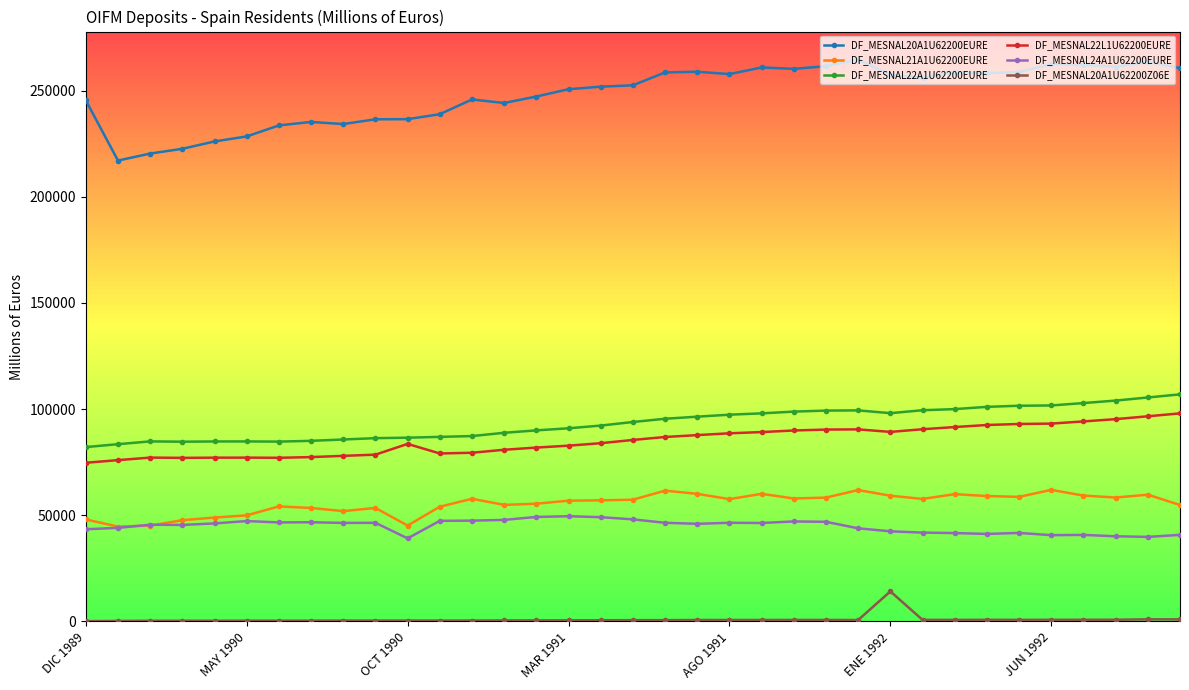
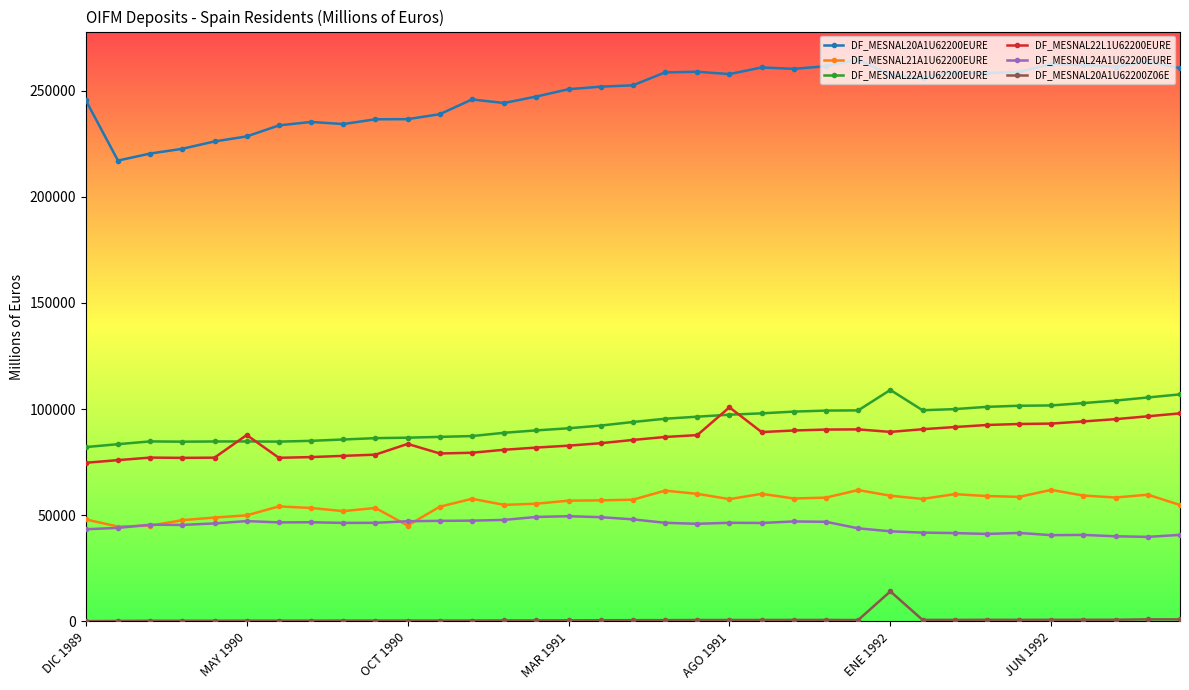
  {
    "DF_MESNAL20A1U62200EURE": {
      "DIC 1989": 245000,
      "MAY 1990": 228000,
      "OCT 1990": 237000,
      "MAR 1991": 251000,
      "AGO 1991": 258000
    },
    "DF_MESNAL21A1U62200EURE": {
      "DIC 1989": 48000,
      "MAY 1990": 50000,
      "OCT 1990": 45000,
      "MAR 1991": 57000,
      "AGO 1991": 58000,
      "ENE 1992": 59000,
      "JUN 1992": 62000
    },
    "DF_MESNAL22A1U62200EURE": {
      "DIC 1989": 82000,
      "MAY 1990": 85000,
      "OCT 1990": 87000,
      "MAR 1991": 91000,
      "AGO 1991": 97000,
-     "ENE 1992": 98000,
+     "ENE 1992": 109000,
      "JUN 1992": 102000
    },
    "DF_MESNAL22L1U62200EURE": {
      "DIC 1989": 75000,
-     "MAY 1990": 77000,
+     "MAY 1990": 88000,
      "OCT 1990": 84000,
      "MAR 1991": 83000,
-     "AGO 1991": 89000,
+     "AGO 1991": 101000,
      "ENE 1992": 89000,
      "JUN 1992": 93000
    },
    "DF_MESNAL24A1U62200EURE": {
      "DIC 1989": 43000,
      "MAY 1990": 47000,
-     "OCT 1990": 39000,
+     "OCT 1990": 47000,
      "MAR 1991": 50000,
      "AGO 1991": 46000,
      "ENE 1992": 42000,
      "JUN 1992": 41000
    },
    "DF_MESNAL20A1U62200Z06E": {
      "DIC 1989": 0,
      "MAY 1990": 0,
      "OCT 1990": 0,
      "MAR 1991": 1000,
      "AGO 1991": 1000,
      "ENE 1992": 14000,
      "JUN 1992": 1000
    }
  }
